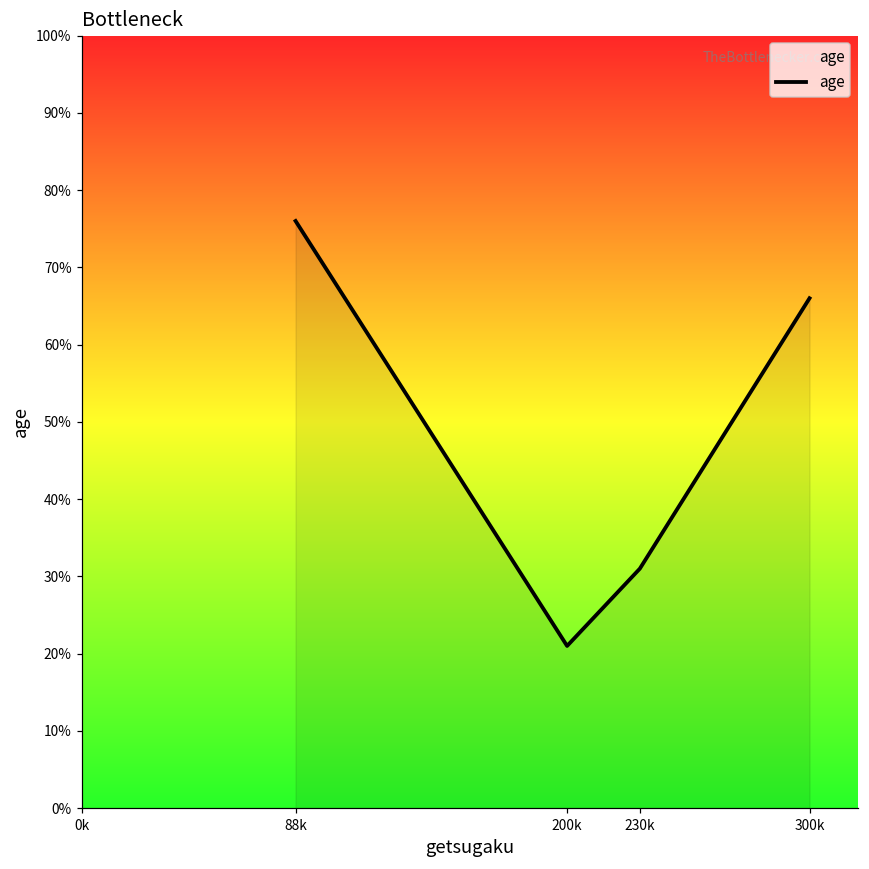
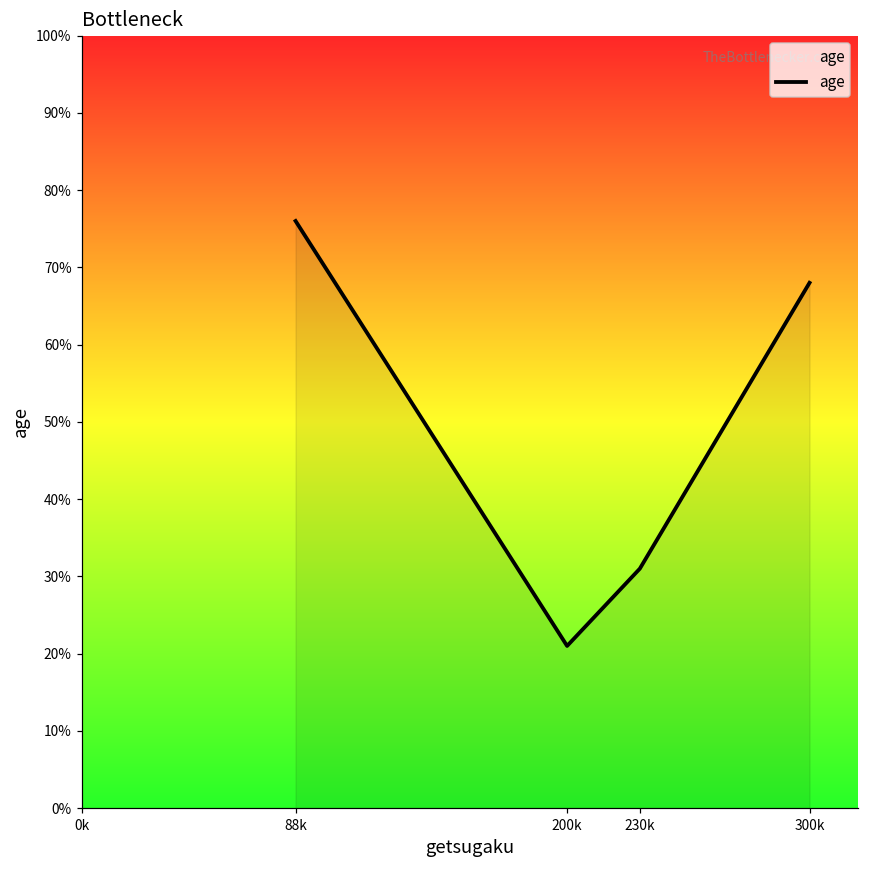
  {
    "88k": "76%",
    "200k": "21%",
    "230k": "31%",
-   "300k": "66%"
+   "300k": "68%"
  }
